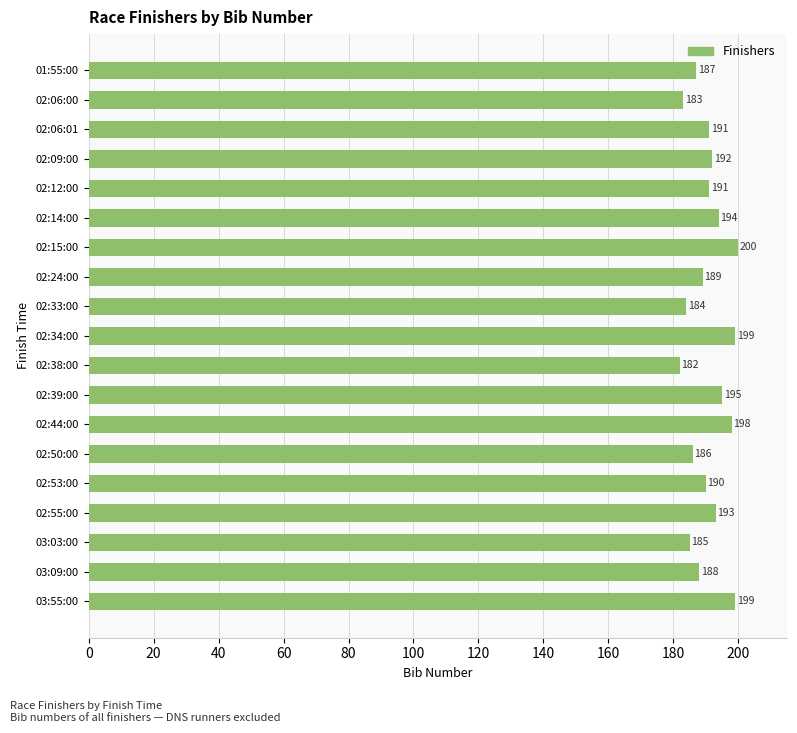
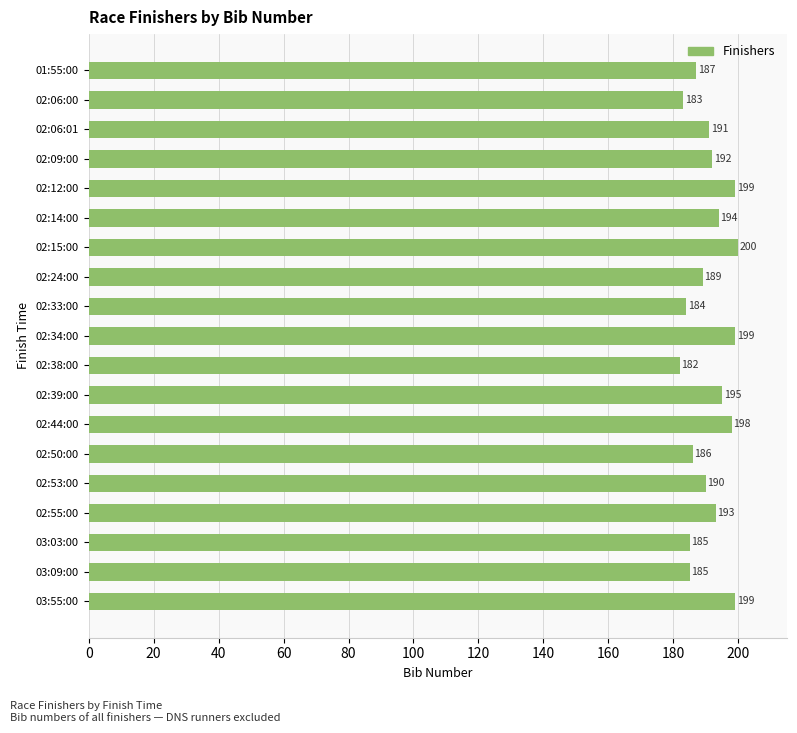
  {
    "01:55:00": 187,
    "02:06:00": 183,
    "02:06:01": 191,
    "02:09:00": 192,
-   "02:12:00": 191,
+   "02:12:00": 199,
    "02:14:00": 194,
    "02:15:00": 200,
    "02:24:00": 189,
    "02:33:00": 184,
    "02:34:00": 199,
    "02:38:00": 182,
    "02:39:00": 195,
    "02:44:00": 198,
    "02:50:00": 186,
    "02:53:00": 190,
    "02:55:00": 193,
    "03:03:00": 185,
-   "03:09:00": 188,
+   "03:09:00": 185,
    "03:55:00": 199
  }
